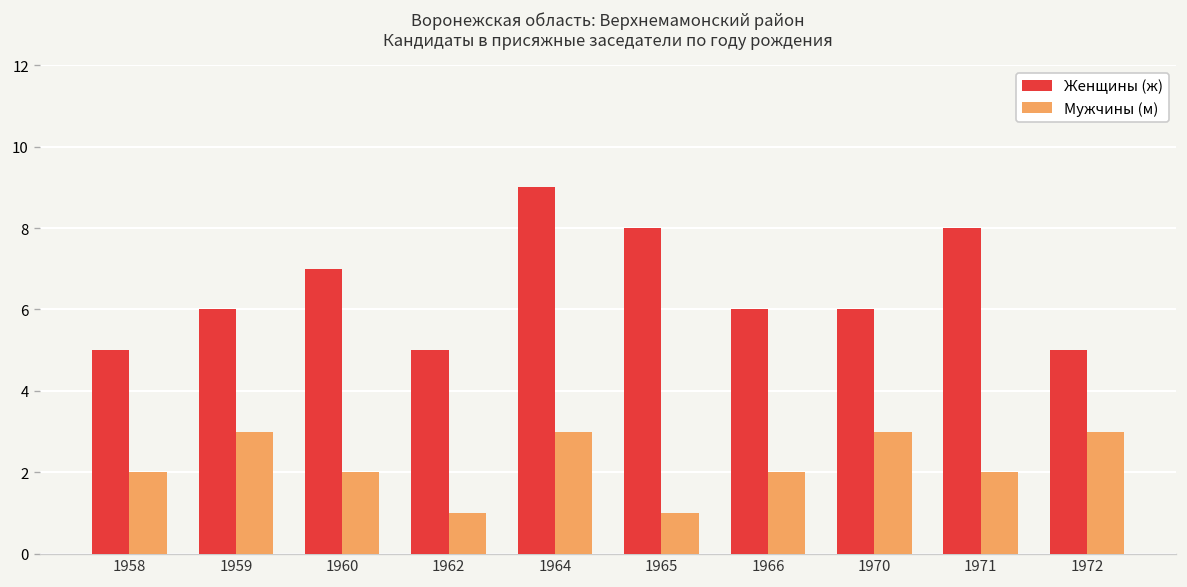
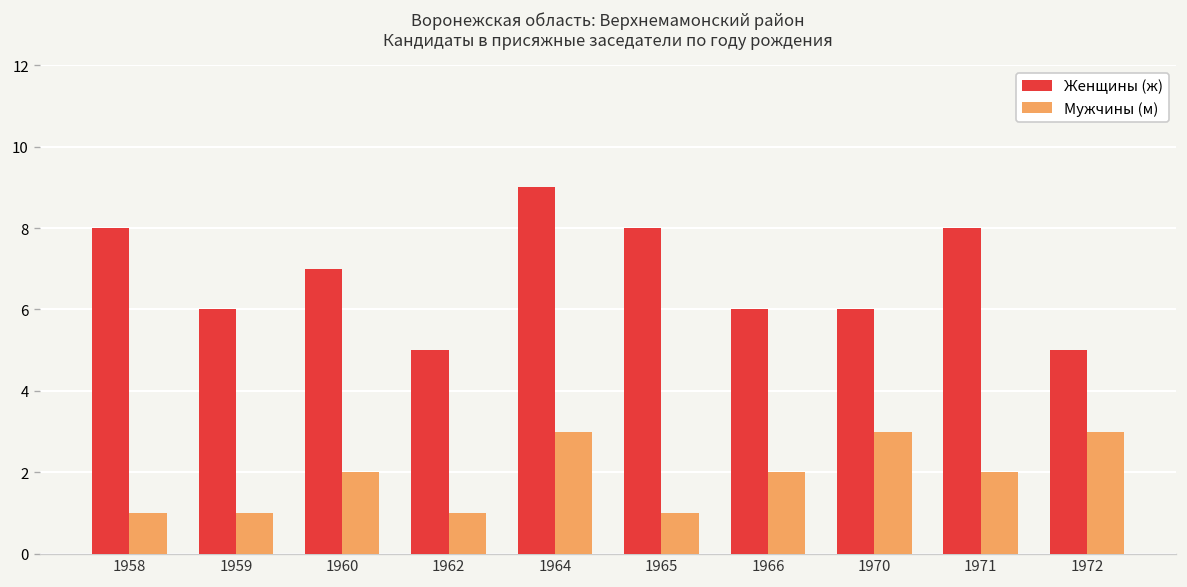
  {
    "Женщины (ж)": {
-     "1958": 5,
+     "1958": 8,
      "1959": 6,
      "1960": 7,
      "1962": 5,
      "1964": 9,
      "1965": 8,
      "1966": 6,
      "1970": 6,
      "1971": 8,
      "1972": 5
    },
    "Мужчины (м)": {
-     "1958": 2,
-     "1959": 3,
+     "1958": 1,
+     "1959": 1,
      "1960": 2,
      "1962": 1,
      "1964": 3,
      "1965": 1,
      "1966": 2,
      "1970": 3,
      "1971": 2,
      "1972": 3
    }
  }
